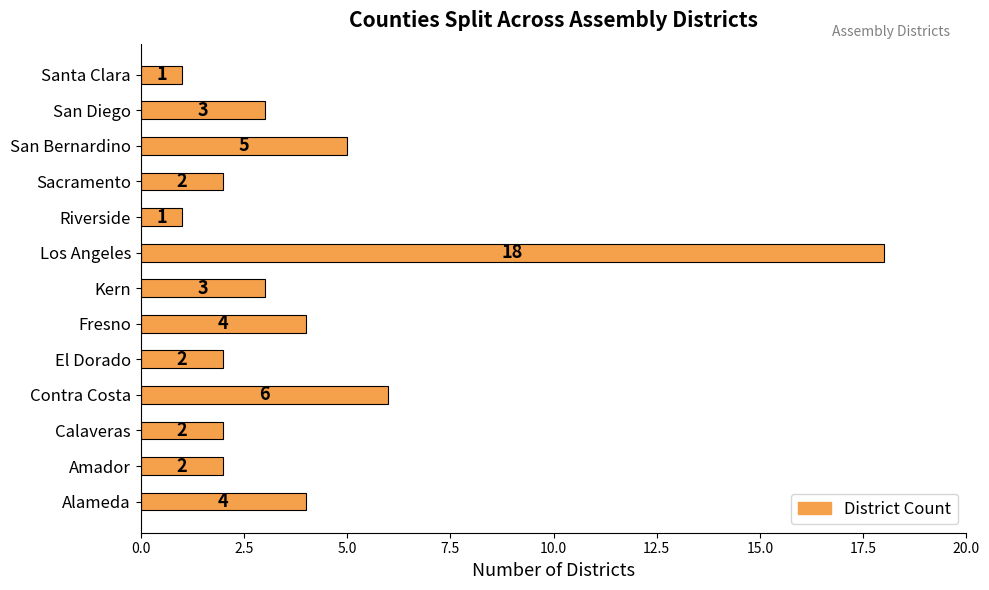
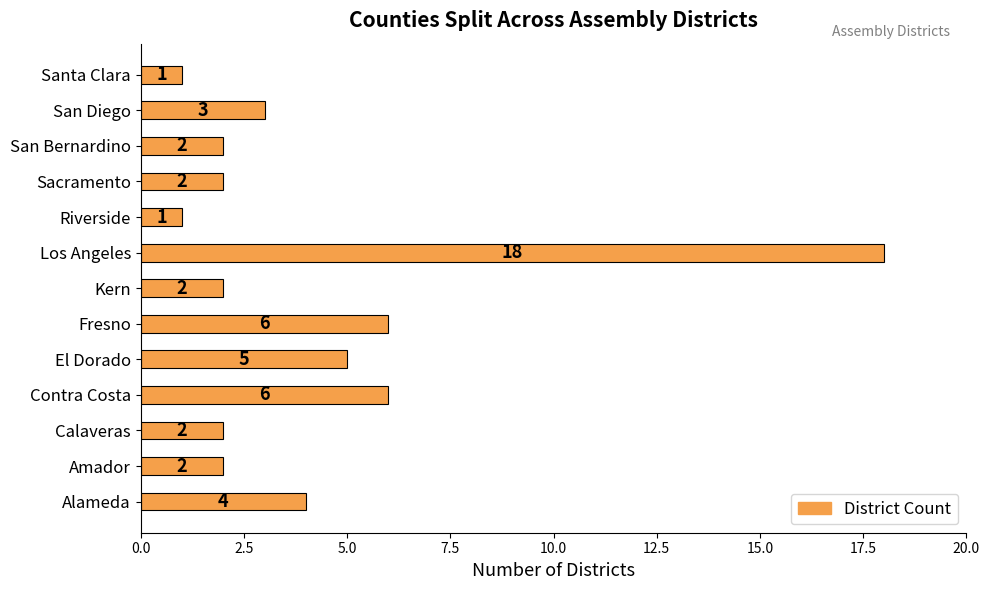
  {
    "Santa Clara": 1,
    "San Diego": 3,
-   "San Bernardino": 5,
+   "San Bernardino": 2,
    "Sacramento": 2,
    "Riverside": 1,
    "Los Angeles": 18,
-   "Kern": 3,
-   "Fresno": 4,
-   "El Dorado": 2,
+   "Kern": 2,
+   "Fresno": 6,
+   "El Dorado": 5,
    "Contra Costa": 6,
    "Calaveras": 2,
    "Amador": 2,
    "Alameda": 4
  }
